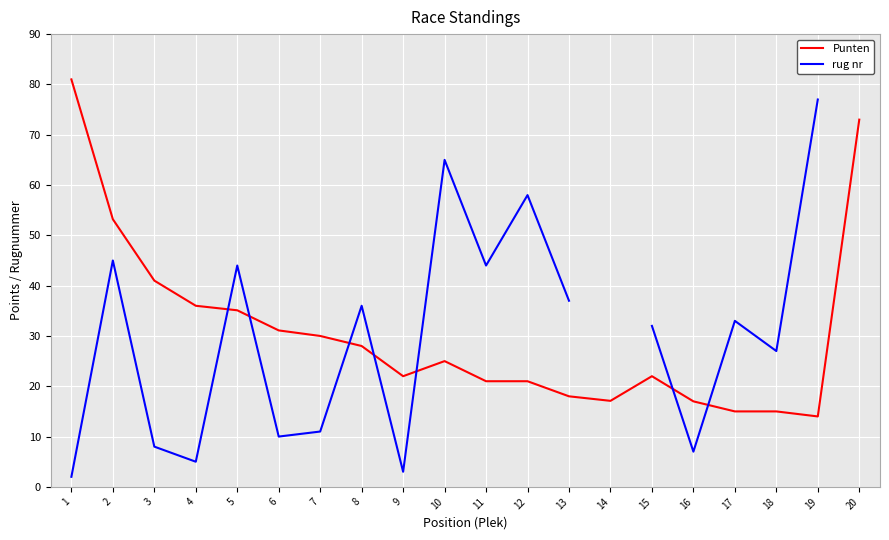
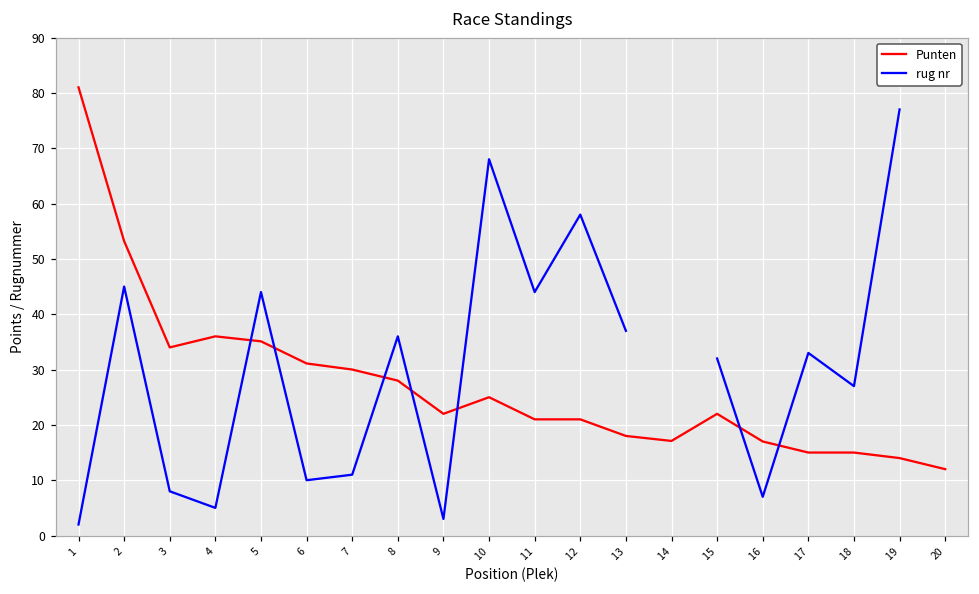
  {
    "Punten": {
      "1": 81,
      "2": 53,
-     "3": 41,
+     "3": 34,
      "4": 36,
      "5": 35,
      "6": 31,
      "7": 30,
      "8": 28,
      "9": 22,
      "10": 25,
      "11": 21,
      "12": 21,
      "13": 18,
      "14": 17,
      "15": 22,
      "16": 17,
      "17": 15,
      "18": 15,
      "19": 14,
-     "20": 73
+     "20": 12
    },
    "rug nr": {
      "1": 2,
      "2": 45,
      "3": 8,
      "4": 5,
      "5": 44,
      "6": 10,
      "7": 11,
      "8": 36,
      "9": 3,
-     "10": 65,
+     "10": 68,
      "11": 44,
      "12": 58,
      "13": 37,
      "15": 32,
      "16": 7,
      "17": 33,
      "18": 27,
      "19": 77
    }
  }
